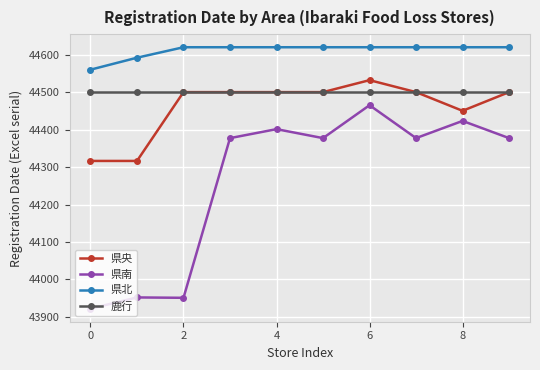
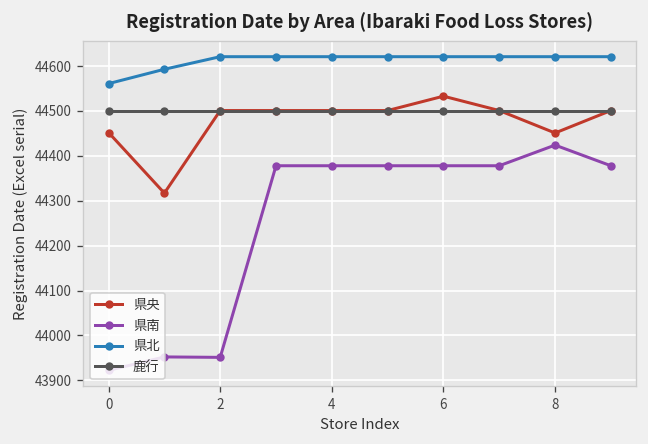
  {
    "県央": {
-     "0": 44320,
+     "0": 44450,
      "6": 44530,
      "8": 44450
    },
    "県南": {
      "2": 43950,
-     "4": 44400,
-     "6": 44470,
+     "4": 44380,
+     "6": 44380,
      "8": 44420
    },
    "県北": {
      "0": 44560,
      "2": 44620,
      "4": 44620,
      "6": 44620,
      "8": 44620
    },
    "鹿行": {
      "0": 44500,
      "6": 44500,
      "8": 44500
    }
  }
